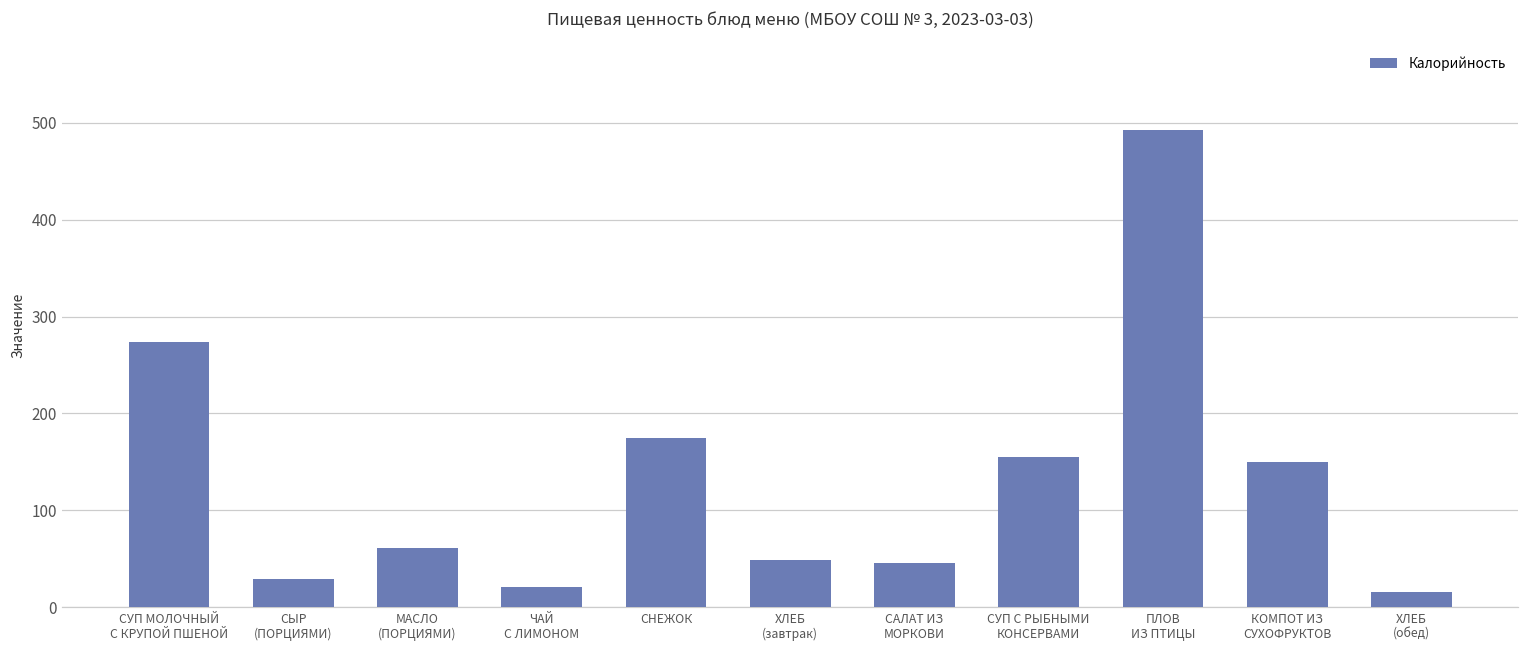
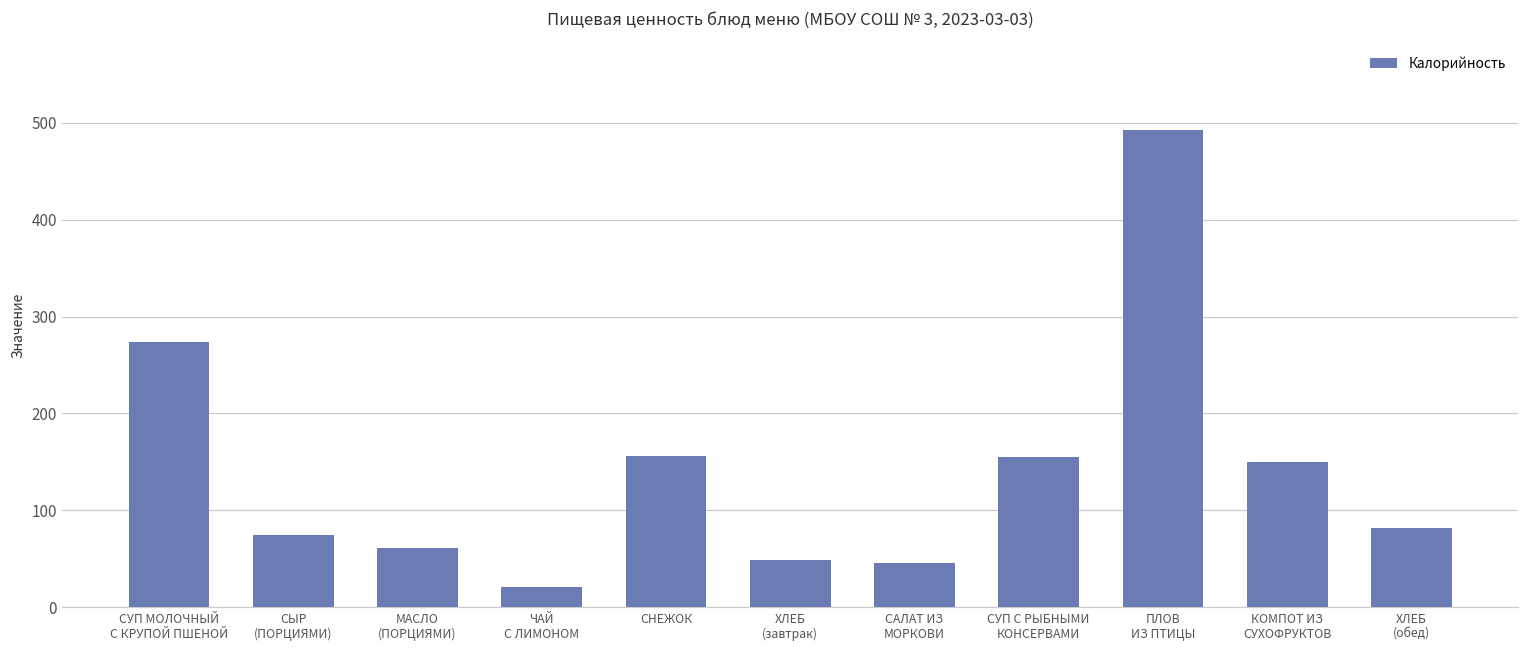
  {
    "СУП МОЛОЧНЫЙ С КРУПОЙ ПШЕНОЙ": 270,
-   "СЫР (ПОРЦИЯМИ)": 30,
+   "СЫР (ПОРЦИЯМИ)": 80,
    "МАСЛО (ПОРЦИЯМИ)": 60,
    "ЧАЙ С ЛИМОНОМ": 20,
-   "СНЕЖОК": 180,
+   "СНЕЖОК": 160,
    "ХЛЕБ (завтрак)": 50,
    "САЛАТ ИЗ МОРКОВИ": 50,
    "СУП С РЫБНЫМИ КОНСЕРВАМИ": 160,
    "ПЛОВ ИЗ ПТИЦЫ": 490,
    "КОМПОТ ИЗ СУХОФРУКТОВ": 150,
-   "ХЛЕБ (обед)": 20
+   "ХЛЕБ (обед)": 80
  }
